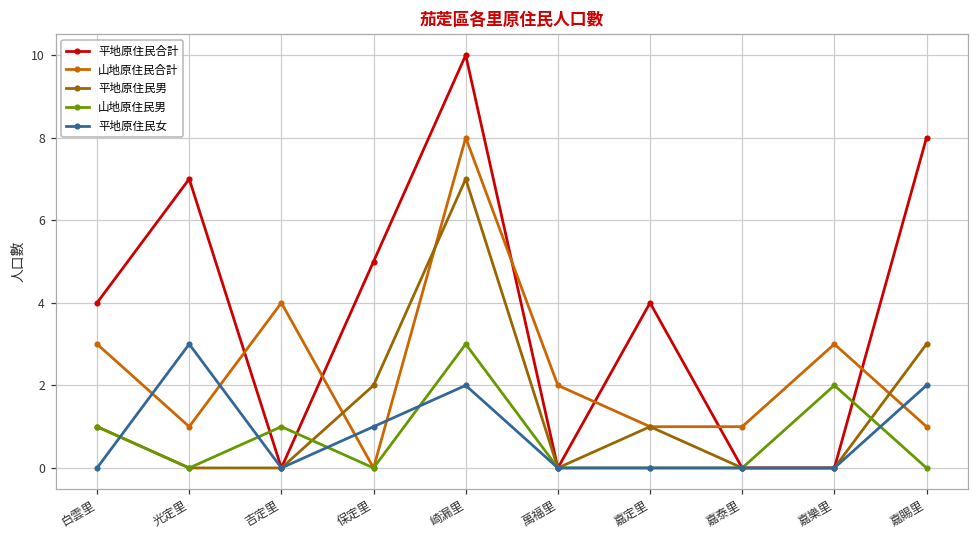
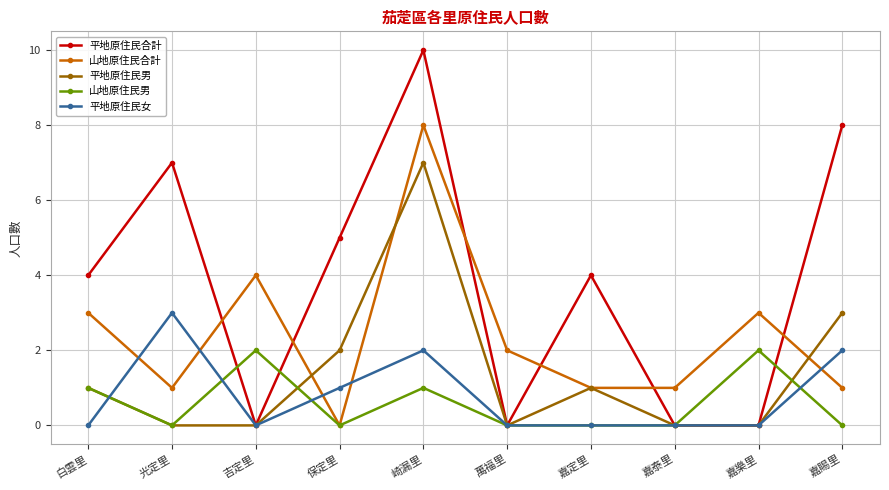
  {
    "平地原住民合計": {
      "白雲里": 4,
      "光定里": 7,
      "保定里": 5,
      "崎漏里": 10,
      "嘉定里": 4,
      "嘉賜里": 8
    },
    "山地原住民男": {
-     "吉定里": 1,
-     "崎漏里": 3,
+     "吉定里": 2,
+     "崎漏里": 1,
      "嘉樂里": 2,
      "嘉賜里": 0
    },
    "平地原住民女": {
      "白雲里": 0,
      "光定里": 3,
      "保定里": 1,
      "崎漏里": 2,
      "嘉賜里": 2
    }
  }
